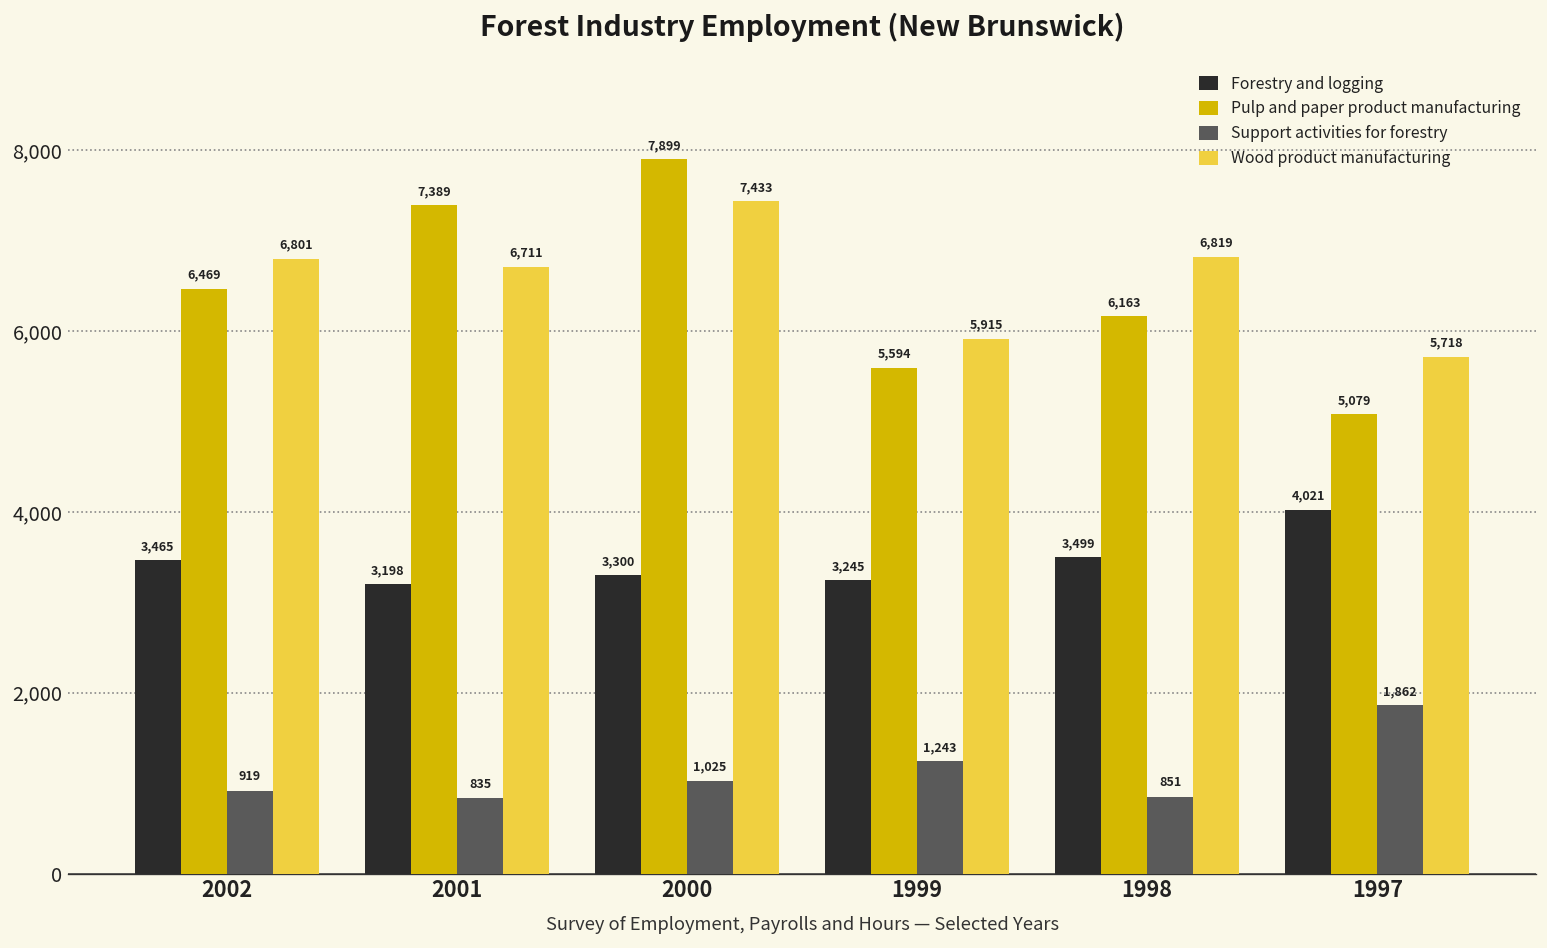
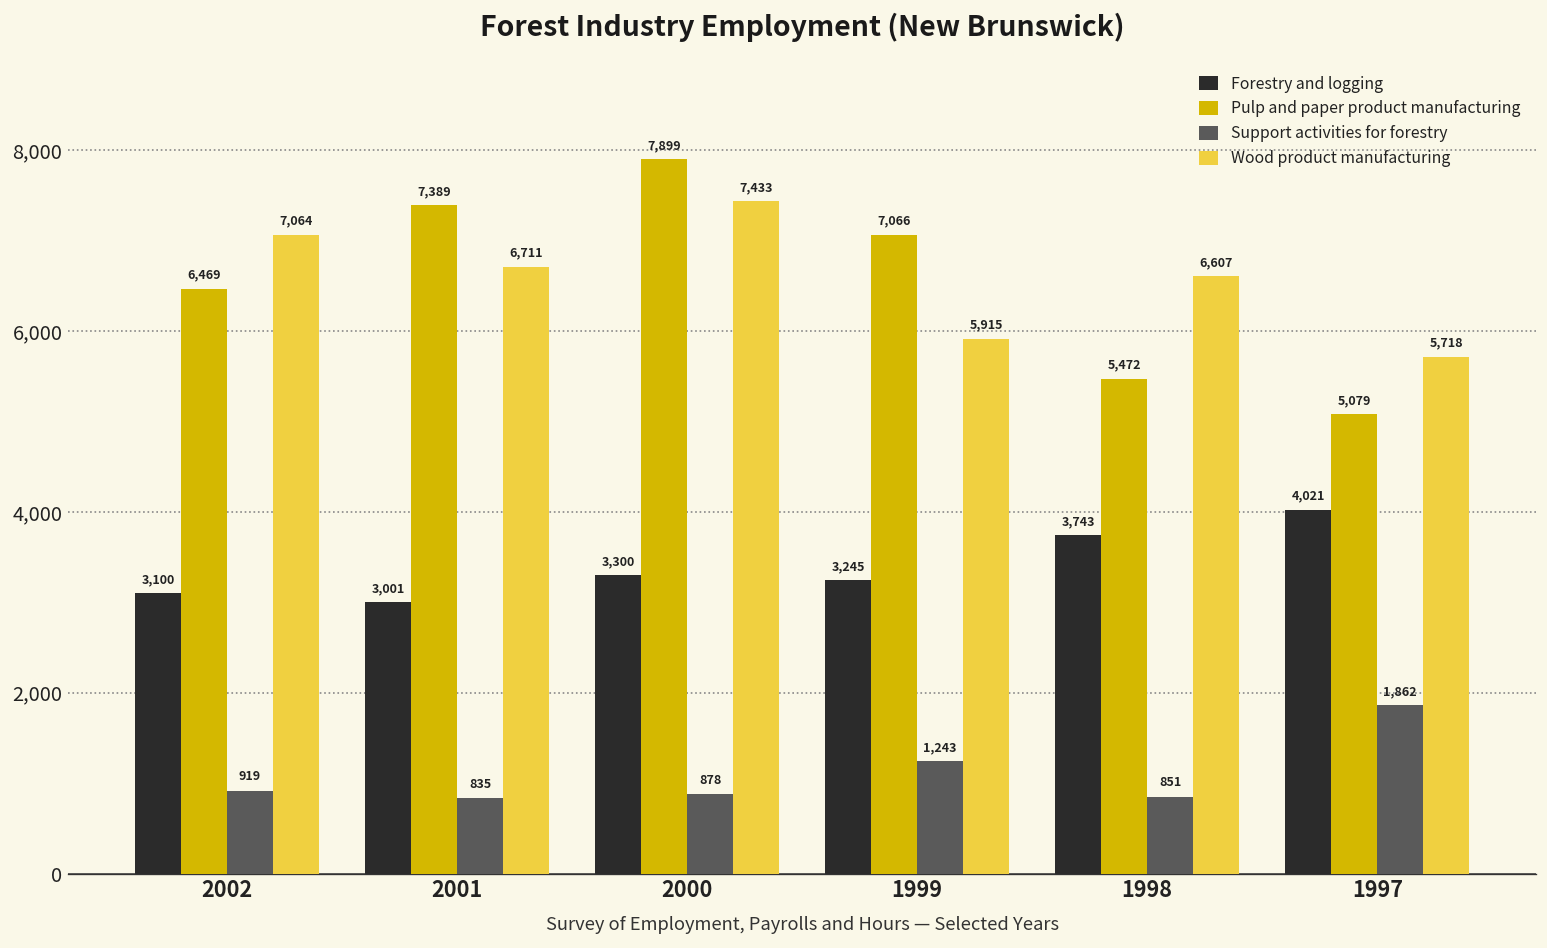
  {
    "Forestry and logging": {
-     "2002": "3,465",
-     "2001": "3,198",
+     "2002": "3,100",
+     "2001": "3,001",
      "2000": "3,300",
      "1999": "3,245",
-     "1998": "3,499",
+     "1998": "3,743",
      "1997": "4,021"
    },
    "Pulp and paper product manufacturing": {
      "2002": "6,469",
      "2001": "7,389",
      "2000": "7,899",
-     "1999": "5,594",
-     "1998": "6,163",
+     "1999": "7,066",
+     "1998": "5,472",
      "1997": "5,079"
    },
    "Support activities for forestry": {
      "2002": "919",
      "2001": "835",
-     "2000": "1,025",
+     "2000": "878",
      "1999": "1,243",
      "1998": "851",
      "1997": "1,862"
    },
    "Wood product manufacturing": {
-     "2002": "6,801",
+     "2002": "7,064",
      "2001": "6,711",
      "2000": "7,433",
      "1999": "5,915",
-     "1998": "6,819",
+     "1998": "6,607",
      "1997": "5,718"
    }
  }
